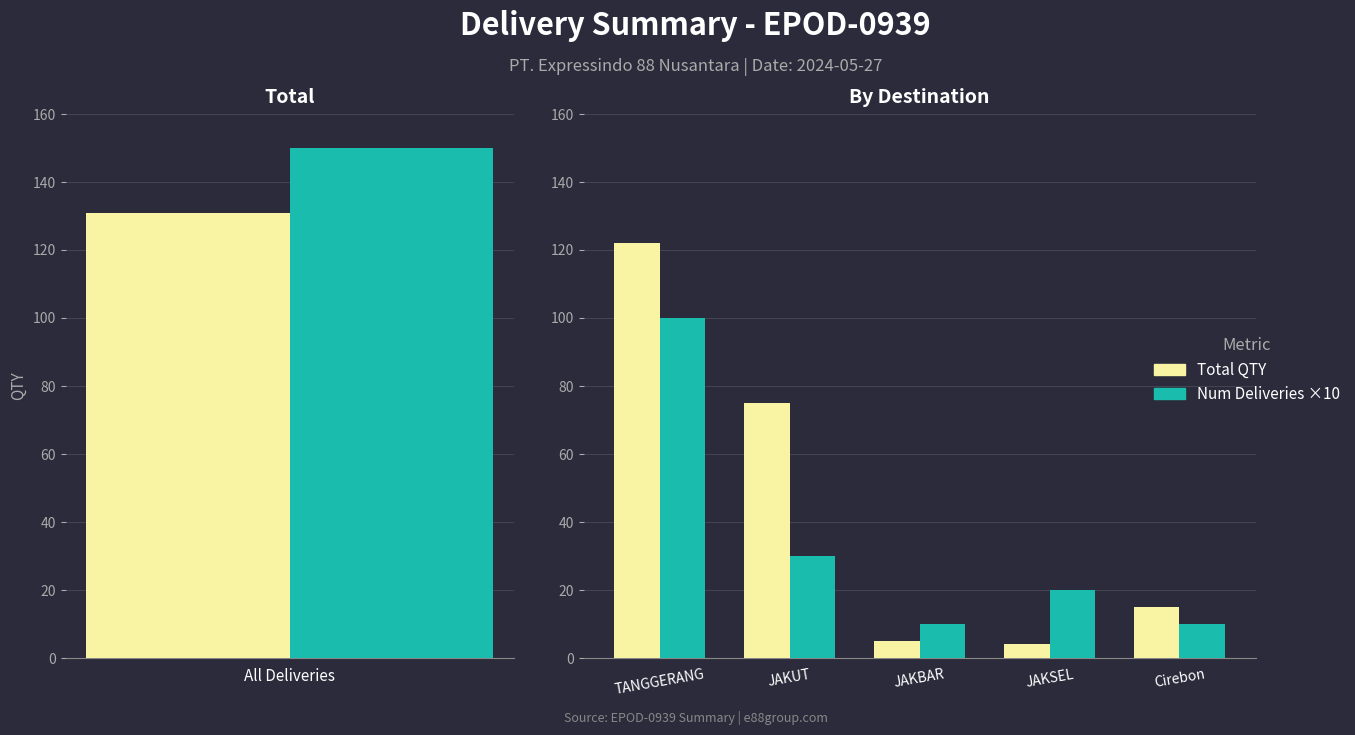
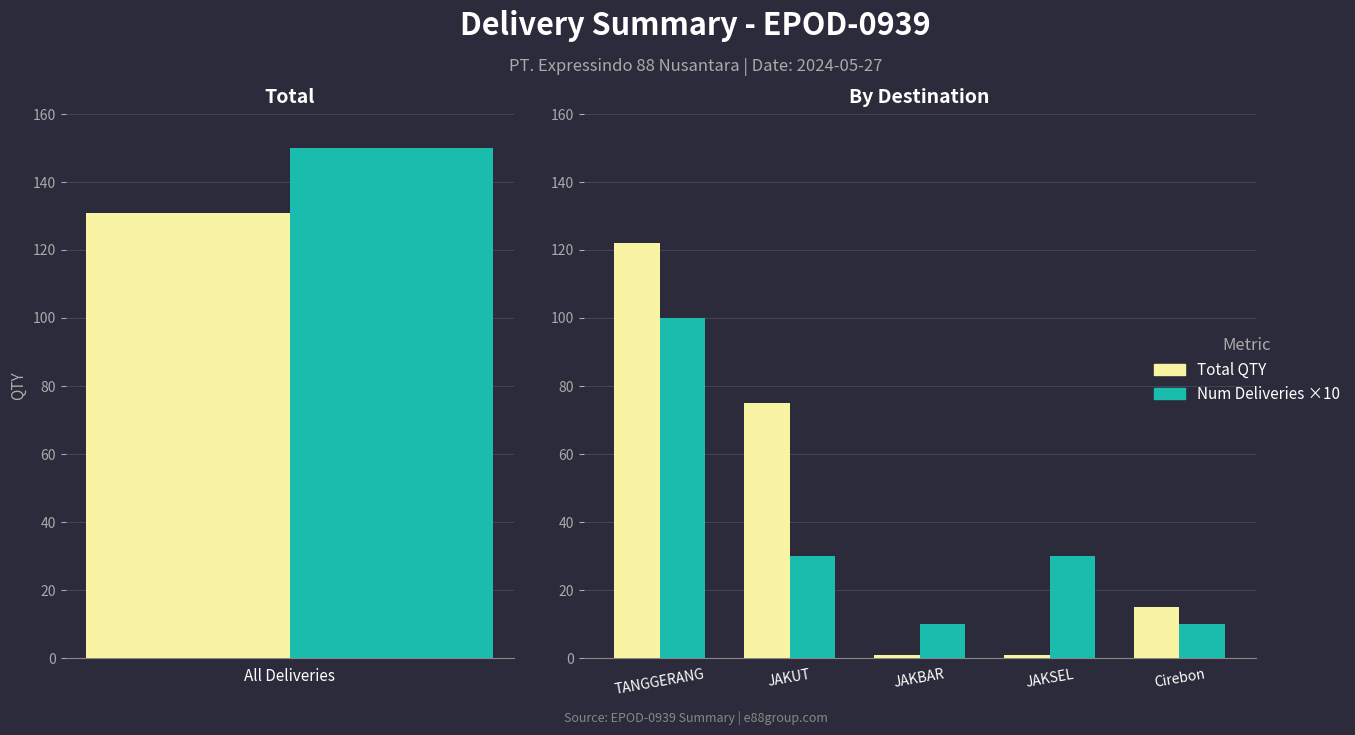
  {
    "By Destination": {
      "Total QTY": {
        "TANGGERANG": 122,
        "JAKUT": 75,
-       "JAKBAR": 5,
-       "JAKSEL": 4,
+       "JAKBAR": 1,
+       "JAKSEL": 1,
        "Cirebon": 15
      },
      "Num Deliveries ×10": {
        "TANGGERANG": 100,
        "JAKUT": 30,
        "JAKBAR": 10,
-       "JAKSEL": 20,
+       "JAKSEL": 30,
        "Cirebon": 10
      }
    }
  }
